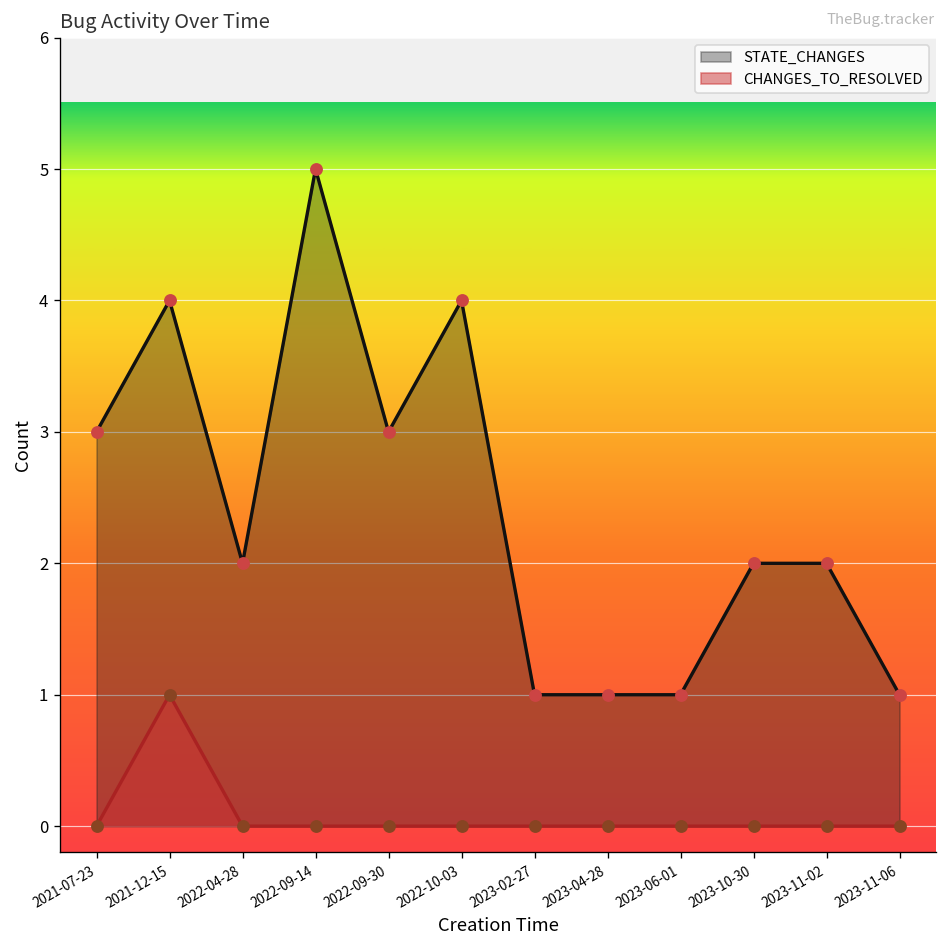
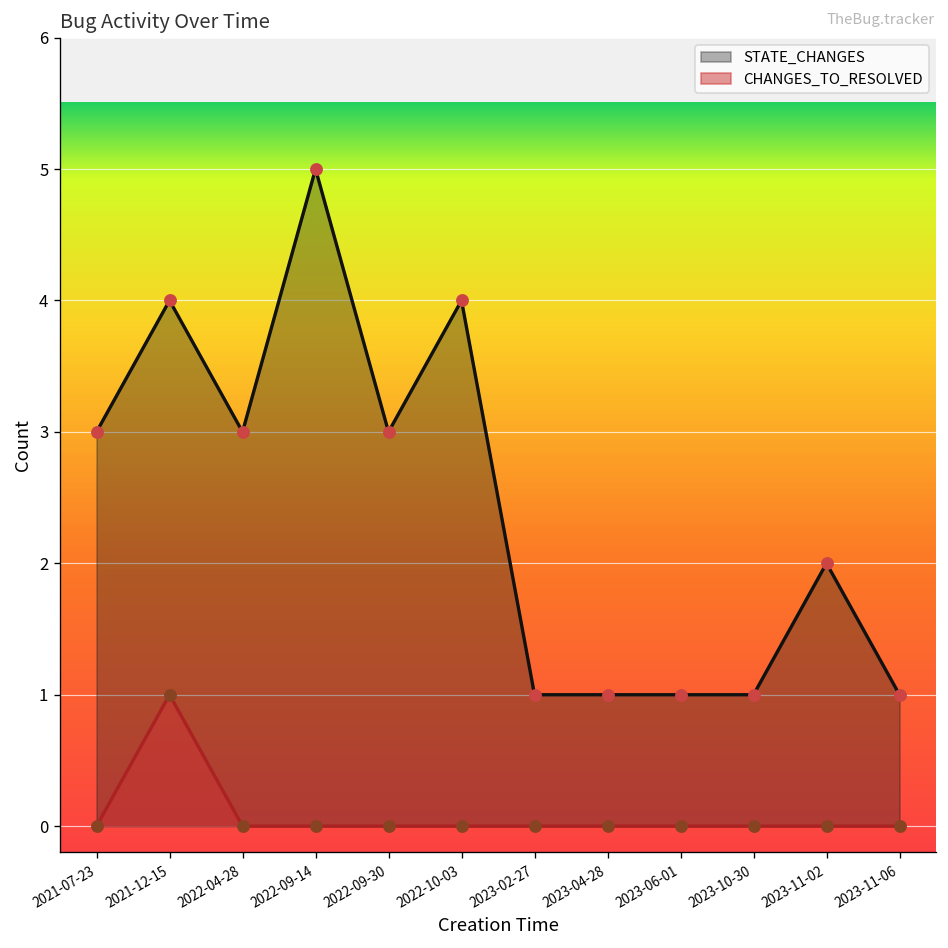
  {
    "STATE_CHANGES": {
      "2021-07-23": 3,
      "2021-12-15": 4,
-     "2022-04-28": 2,
+     "2022-04-28": 3,
      "2022-09-14": 5,
      "2022-09-30": 3,
      "2022-10-03": 4,
      "2023-02-27": 1,
      "2023-04-28": 1,
      "2023-06-01": 1,
-     "2023-10-30": 2,
+     "2023-10-30": 1,
      "2023-11-02": 2,
      "2023-11-06": 1
    },
    "CHANGES_TO_RESOLVED": {
      "2021-07-23": 0,
      "2021-12-15": 1,
      "2022-04-28": 0,
      "2022-09-14": 0,
      "2022-09-30": 0,
      "2022-10-03": 0,
      "2023-02-27": 0,
      "2023-04-28": 0,
      "2023-06-01": 0,
      "2023-10-30": 0,
      "2023-11-02": 0,
      "2023-11-06": 0
    }
  }
